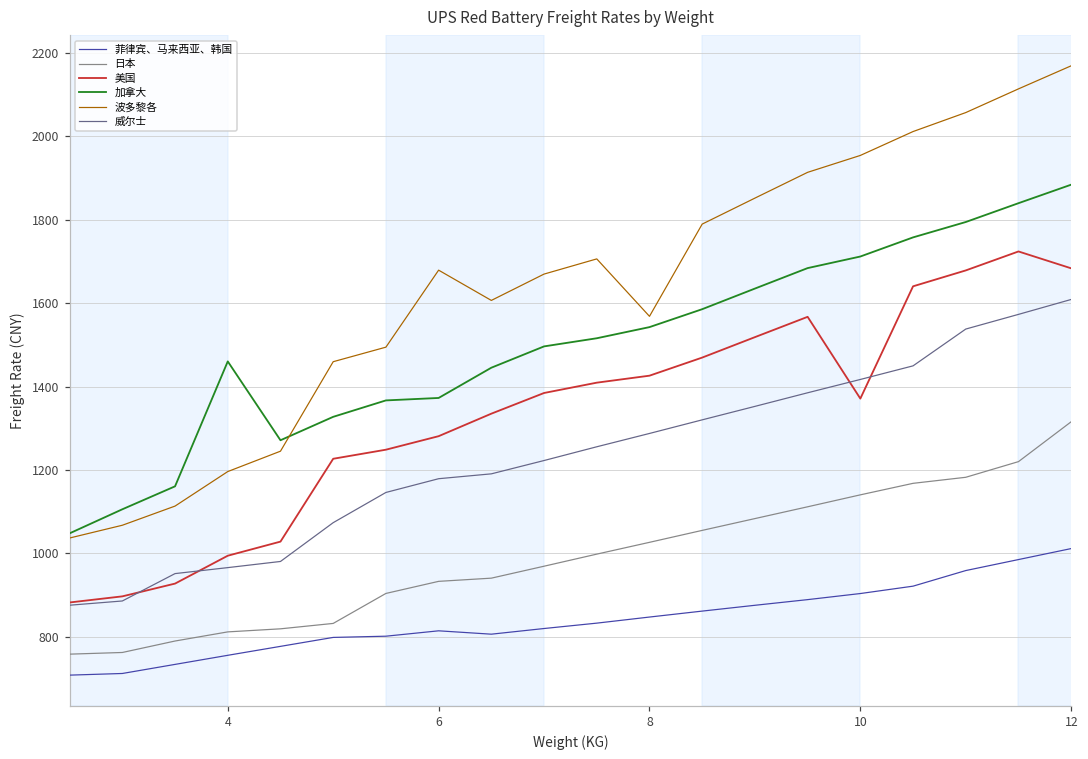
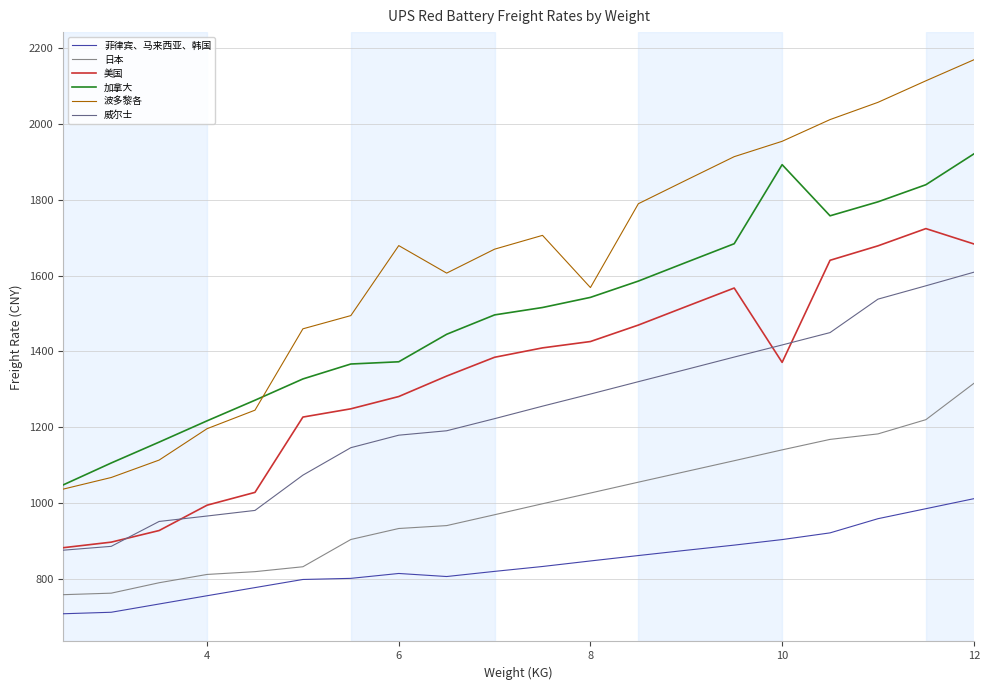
  {
    "美国": {
      "4": 990,
      "6": 1280,
      "8": 1430,
      "10": 1370,
      "12": 1680
    },
    "加拿大": {
-     "4": 1460,
+     "4": 1220,
      "6": 1370,
      "8": 1540,
-     "10": 1710,
-     "12": 1880
+     "10": 1890,
+     "12": 1920
    },
    "波多黎各": {
      "4": 1200,
      "6": 1680,
      "8": 1570,
      "10": 1950,
      "12": 2170
    }
  }
